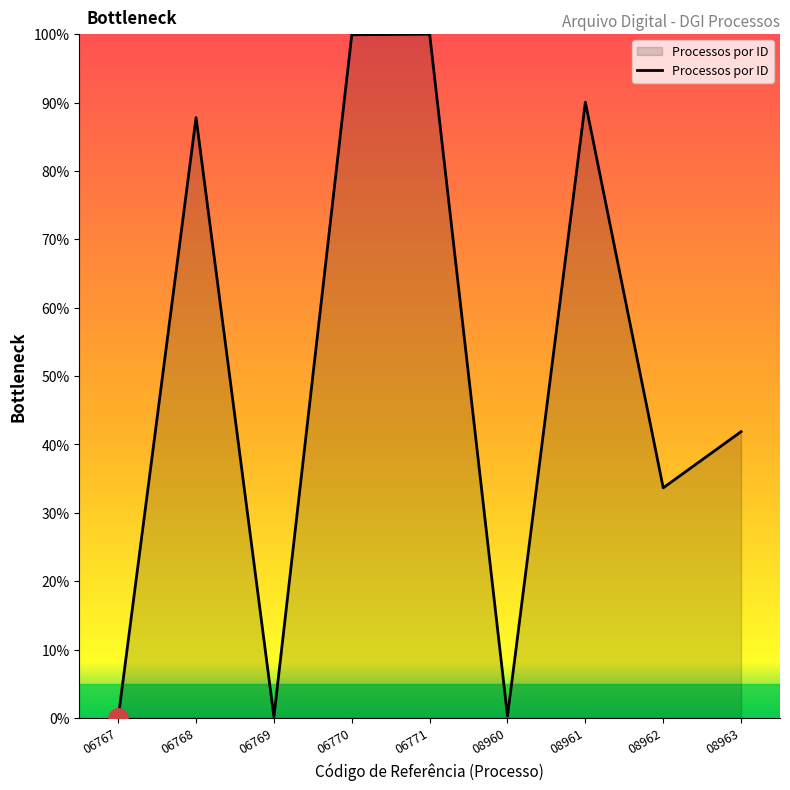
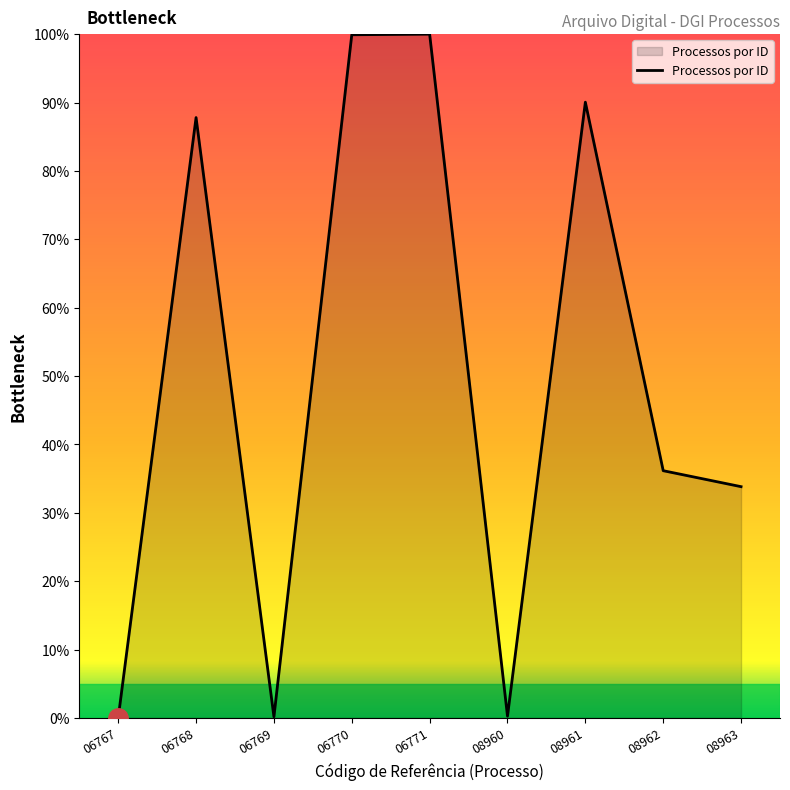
  {
    "Processos por ID": {
      "06768": "88%",
      "06770": "100%",
      "06771": "100%",
      "08961": "90%",
-     "08962": "34%",
-     "08963": "42%"
+     "08962": "36%",
+     "08963": "34%"
    }
  }
